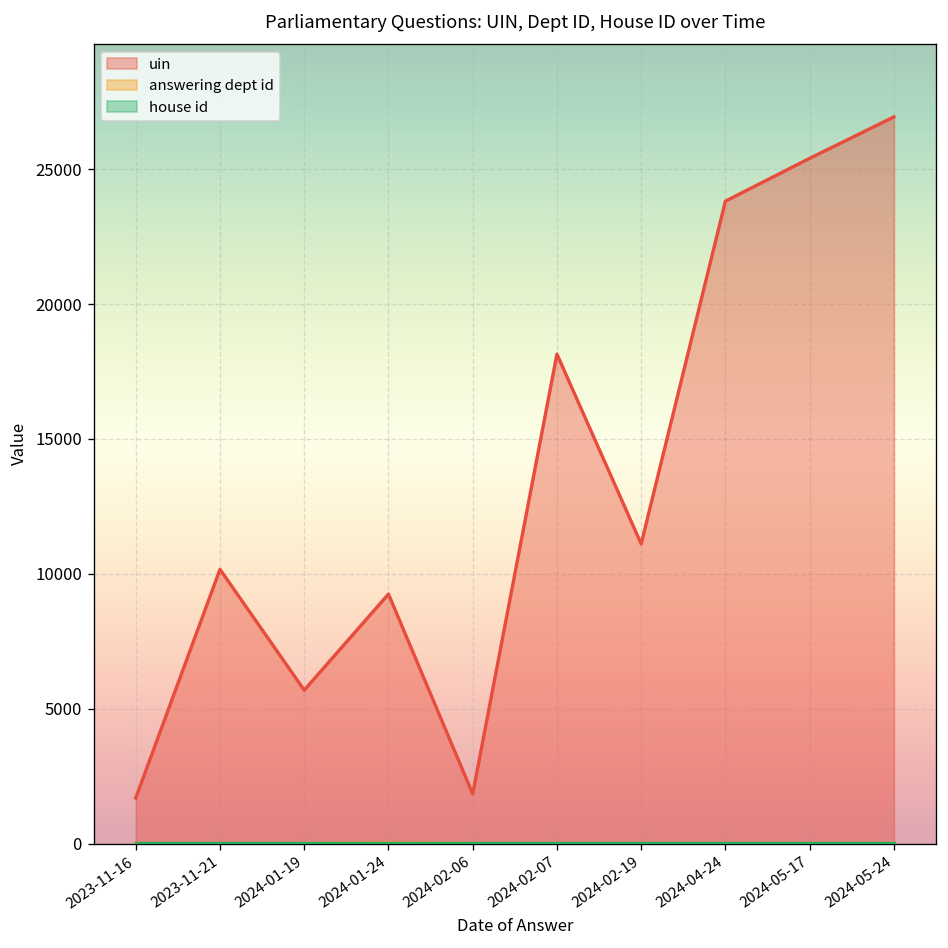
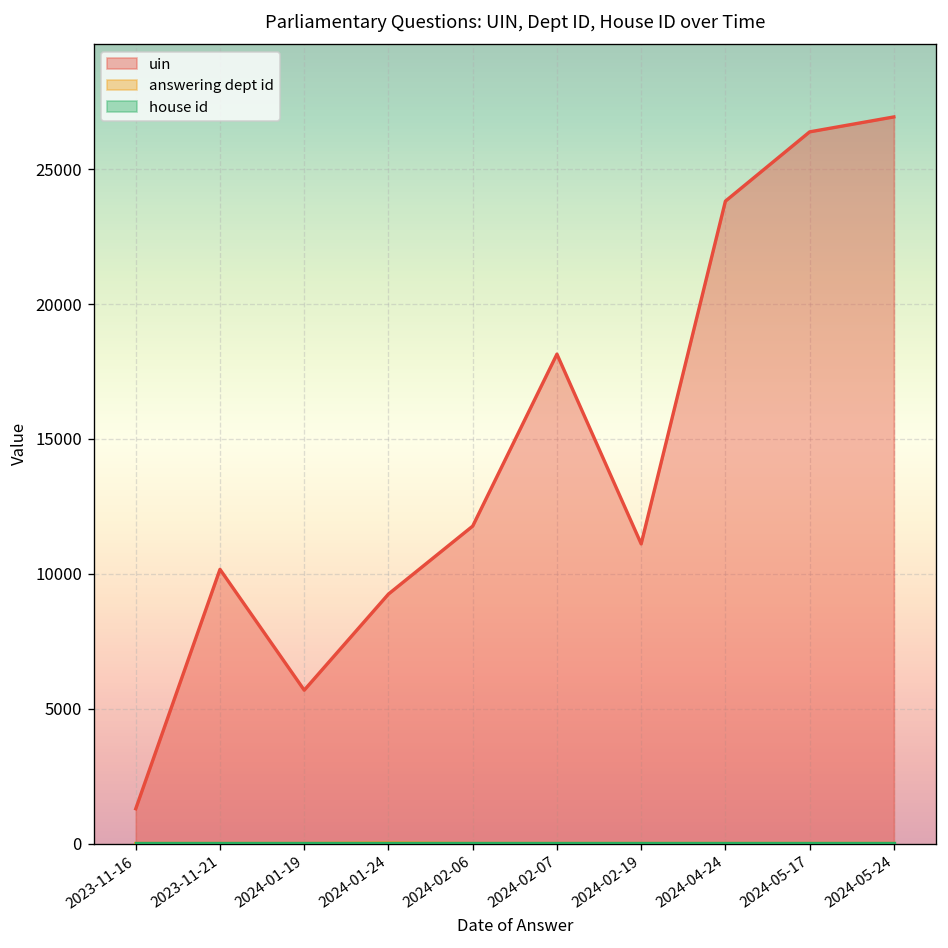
  {
    "uin": {
-     "2023-11-16": 1700,
+     "2023-11-16": 1300,
      "2023-11-21": 10200,
      "2024-01-19": 5700,
      "2024-01-24": 9200,
-     "2024-02-06": 1800,
+     "2024-02-06": 11800,
      "2024-02-07": 18100,
      "2024-02-19": 11100,
      "2024-04-24": 23800,
-     "2024-05-17": 25400,
+     "2024-05-17": 26400,
      "2024-05-24": 26900
    },
    "house id": {
      "2023-11-16": 0,
      "2023-11-21": 0,
      "2024-01-19": 0,
      "2024-01-24": 0,
      "2024-02-06": 0,
      "2024-02-07": 0,
      "2024-02-19": 0,
      "2024-04-24": 0,
      "2024-05-17": 0,
      "2024-05-24": 0
    }
  }
